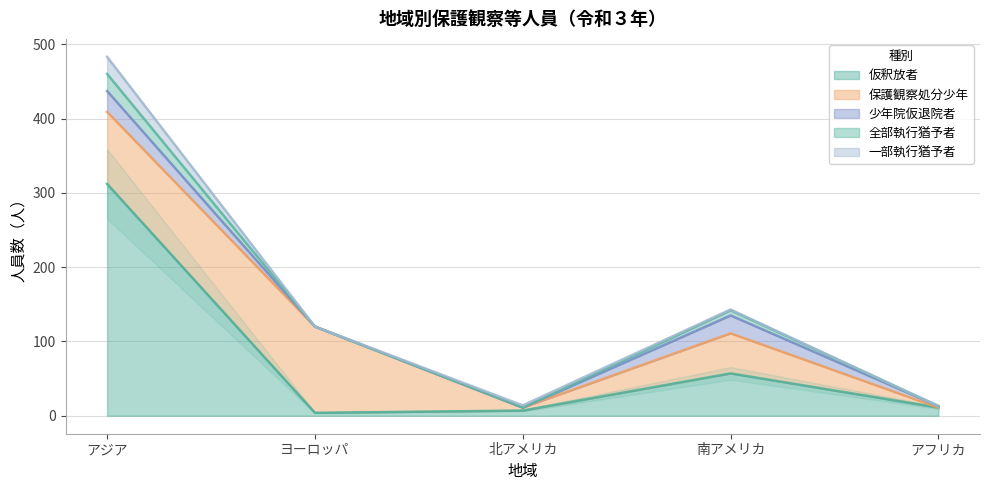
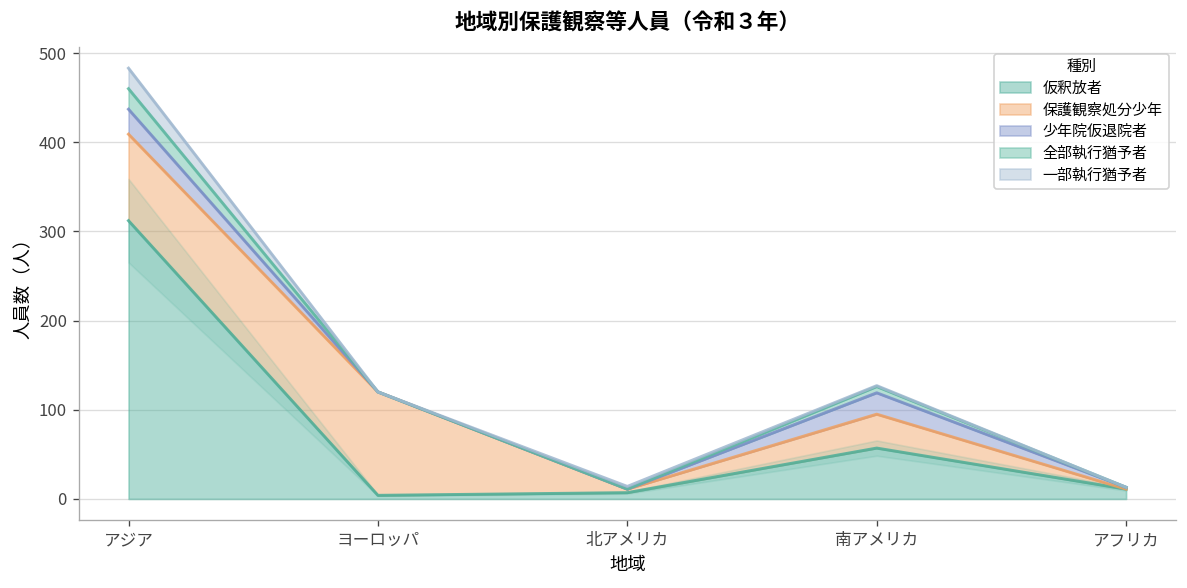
  {
    "保護観察処分少年": {
      "アジア": 100,
-     "南アメリカ": 50
+     "南アメリカ": 40
    }
  }
